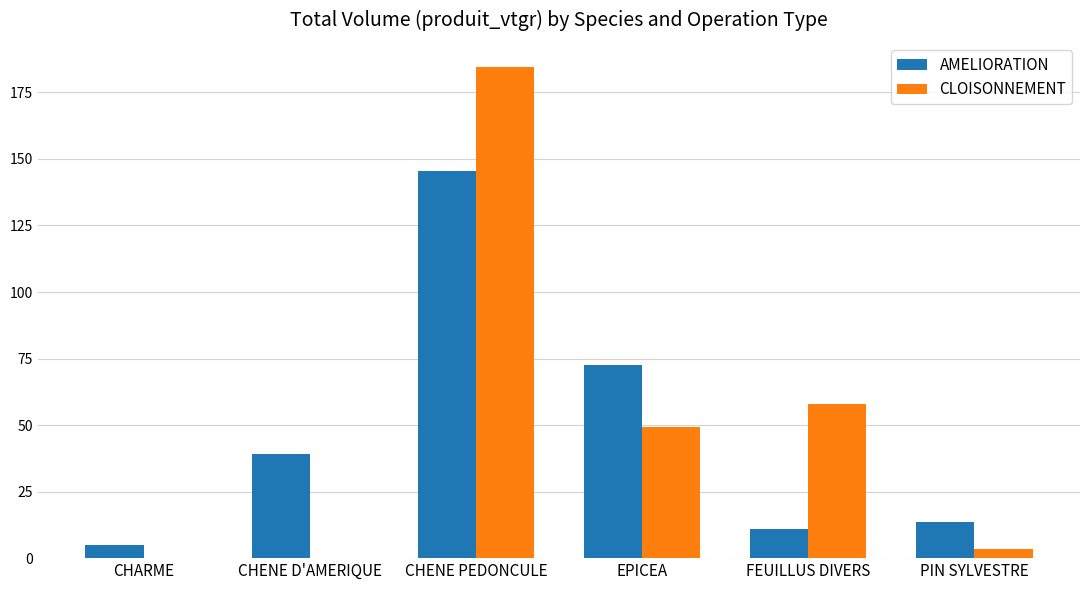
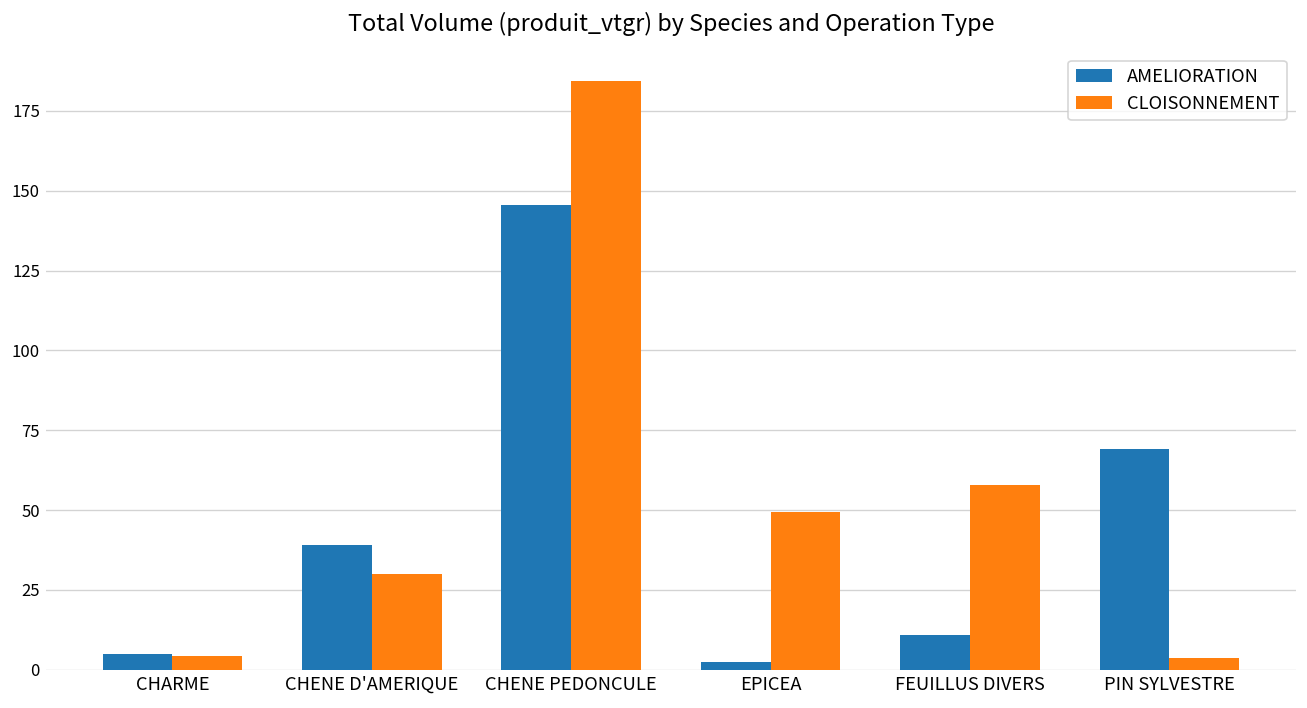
  {
    "AMELIORATION": {
      "CHARME": 5,
      "CHENE D'AMERIQUE": 39,
      "CHENE PEDONCULE": 145,
-     "EPICEA": 72,
+     "EPICEA": 3,
      "FEUILLUS DIVERS": 11,
-     "PIN SYLVESTRE": 14
+     "PIN SYLVESTRE": 69
    },
    "CLOISONNEMENT": {
-     "CHARME": 0,
-     "CHENE D'AMERIQUE": 0,
+     "CHARME": 4,
+     "CHENE D'AMERIQUE": 30,
      "CHENE PEDONCULE": 184,
      "EPICEA": 49,
      "FEUILLUS DIVERS": 58,
      "PIN SYLVESTRE": 4
    }
  }
